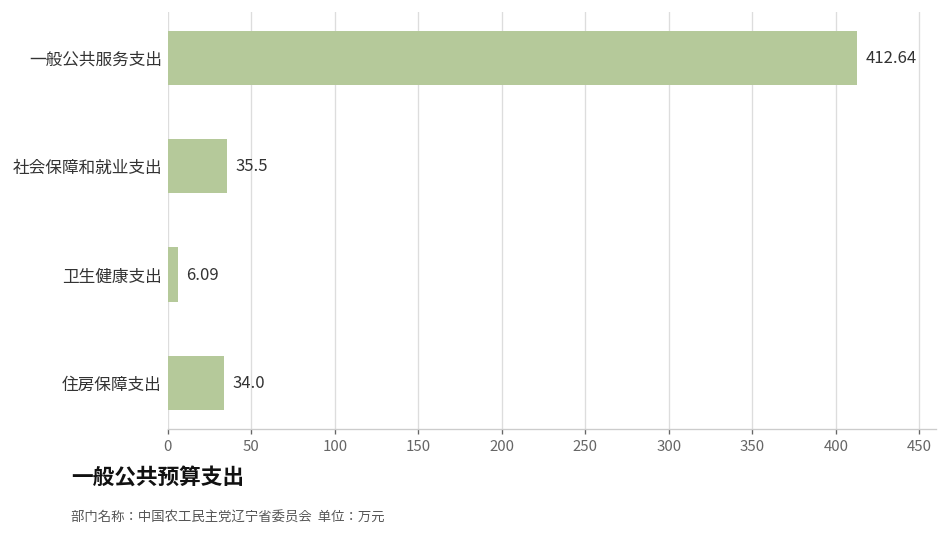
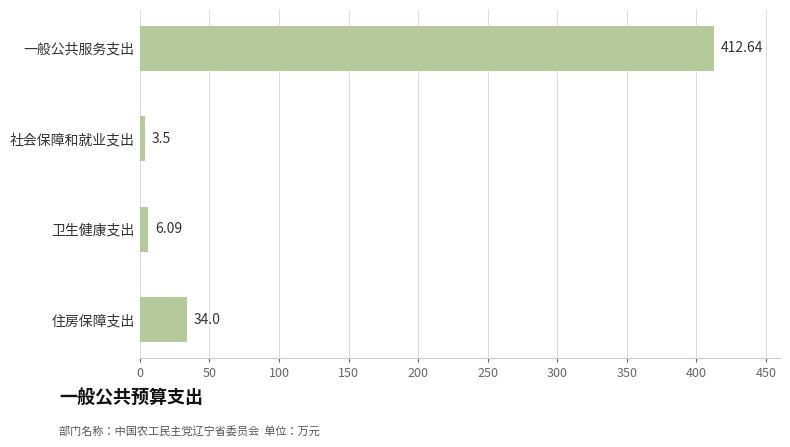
  {
    "一般公共服务支出": 412.64,
-   "社会保障和就业支出": 35.5,
+   "社会保障和就业支出": 3.5,
    "卫生健康支出": 6.09,
    "住房保障支出": 34.0
  }
